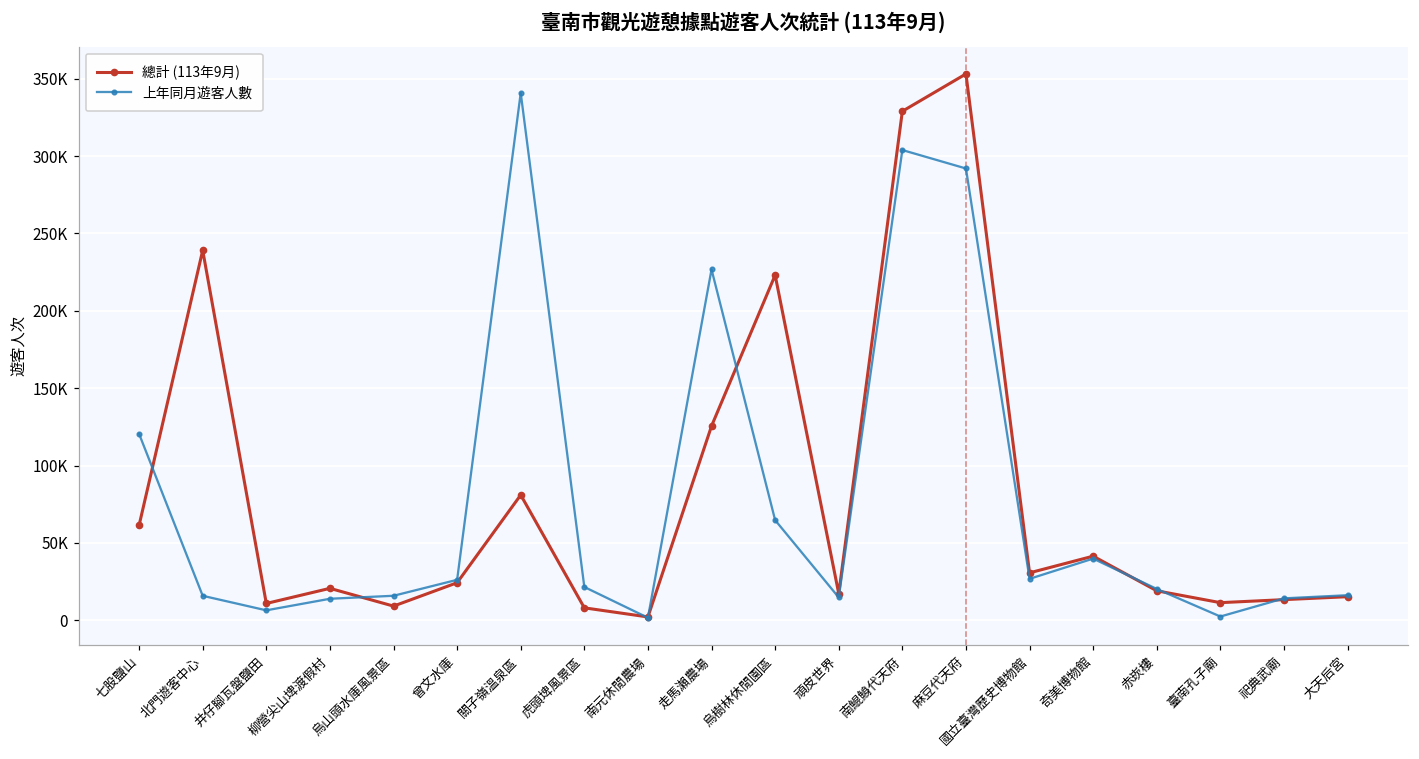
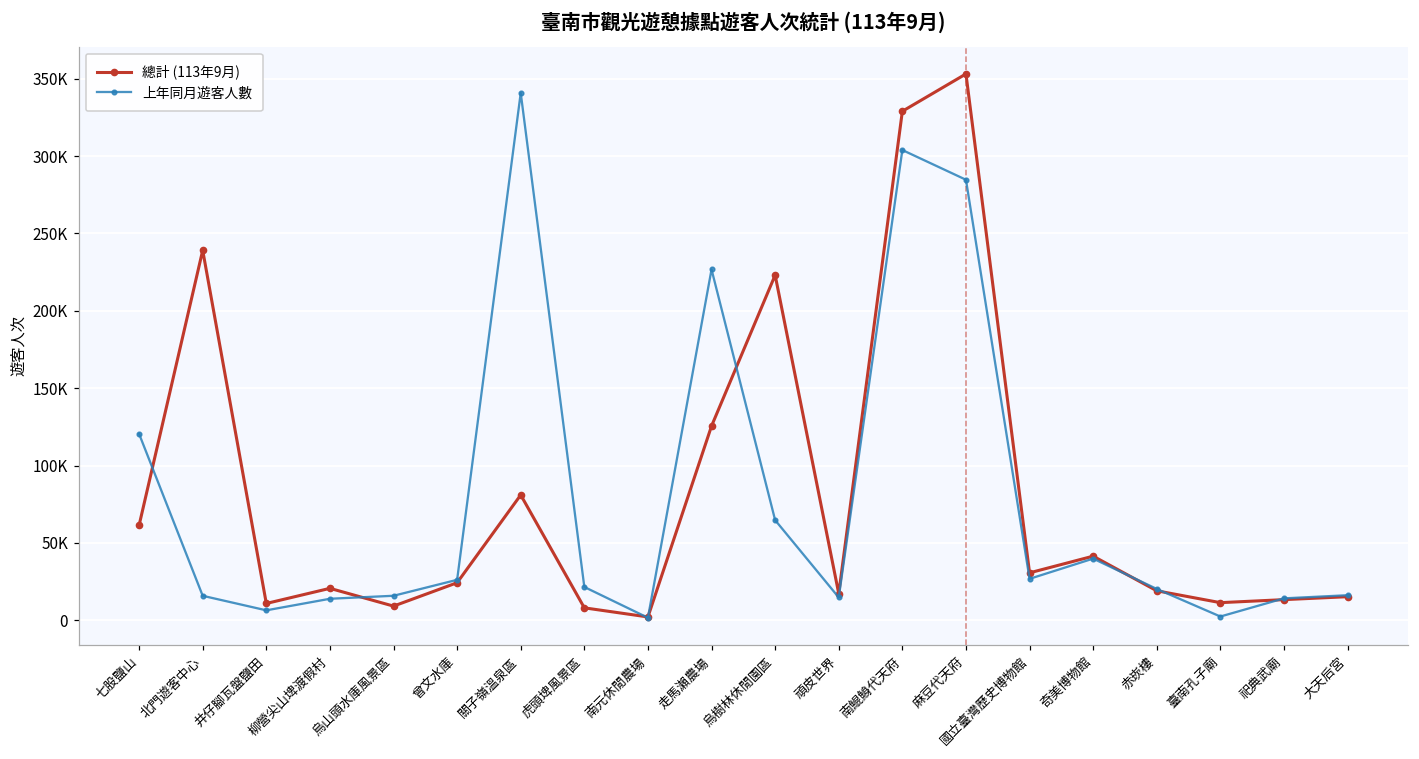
  {
    "總計 (113年9月)": {
      "七股鹽山": 61000,
      "北門遊客中心": 239000,
      "井仔腳瓦盤鹽田": 11000,
      "柳營尖山埤渡假村": 21000,
      "烏山頭水庫風景區": 9000,
      "曾文水庫": 24000,
      "關子嶺溫泉區": 81000,
      "虎頭埤風景區": 8000,
      "走馬瀨農場": 126000,
      "烏樹林休閒園區": 223000,
      "頑皮世界": 17000,
      "南鯤鯓代天府": 329000,
      "麻豆代天府": 353000,
      "國立臺灣歷史博物館": 31000,
      "臺南孔子廟": 11000
    },
    "上年同月遊客人數": {
      "七股鹽山": 120000,
      "北門遊客中心": 16000,
      "井仔腳瓦盤鹽田": 6000,
      "柳營尖山埤渡假村": 14000,
      "烏山頭水庫風景區": 16000,
      "曾文水庫": 26000,
      "關子嶺溫泉區": 341000,
      "虎頭埤風景區": 22000,
      "走馬瀨農場": 227000,
      "烏樹林休閒園區": 65000,
      "頑皮世界": 15000,
      "南鯤鯓代天府": 304000,
-     "麻豆代天府": 292000,
+     "麻豆代天府": 285000,
      "國立臺灣歷史博物館": 27000,
      "臺南孔子廟": 2000
    }
  }
